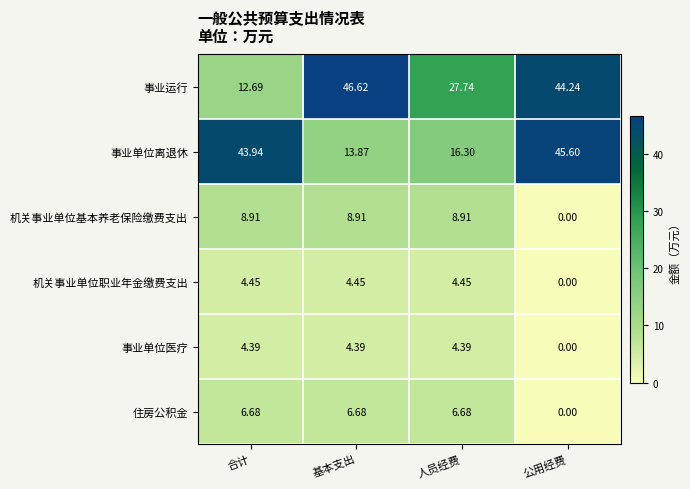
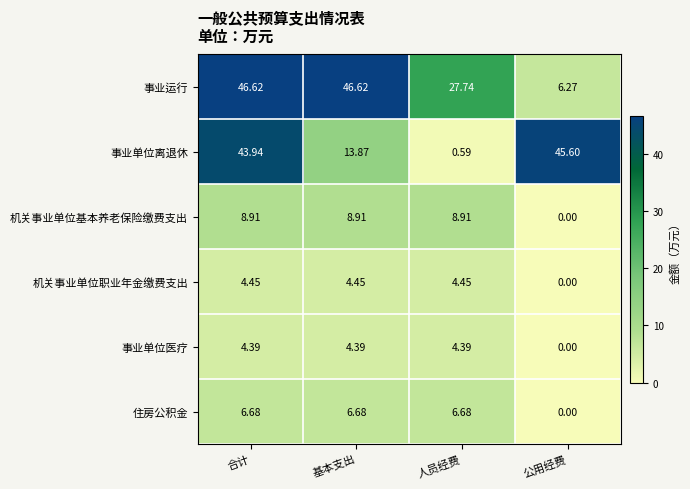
  {
    "事业运行": {
-     "合计": 12.69,
+     "合计": 46.62,
      "基本支出": 46.62,
      "人员经费": 27.74,
-     "公用经费": 44.24
+     "公用经费": 6.27
    },
    "事业单位离退休": {
      "合计": 43.94,
      "基本支出": 13.87,
-     "人员经费": 16.30,
+     "人员经费": 0.59,
      "公用经费": 45.60
    },
    "机关事业单位基本养老保险缴费支出": {
      "合计": 8.91,
      "基本支出": 8.91,
      "人员经费": 8.91,
      "公用经费": 0.00
    },
    "机关事业单位职业年金缴费支出": {
      "合计": 4.45,
      "基本支出": 4.45,
      "人员经费": 4.45,
      "公用经费": 0.00
    },
    "事业单位医疗": {
      "合计": 4.39,
      "基本支出": 4.39,
      "人员经费": 4.39,
      "公用经费": 0.00
    },
    "住房公积金": {
      "合计": 6.68,
      "基本支出": 6.68,
      "人员经费": 6.68,
      "公用经费": 0.00
    }
  }
